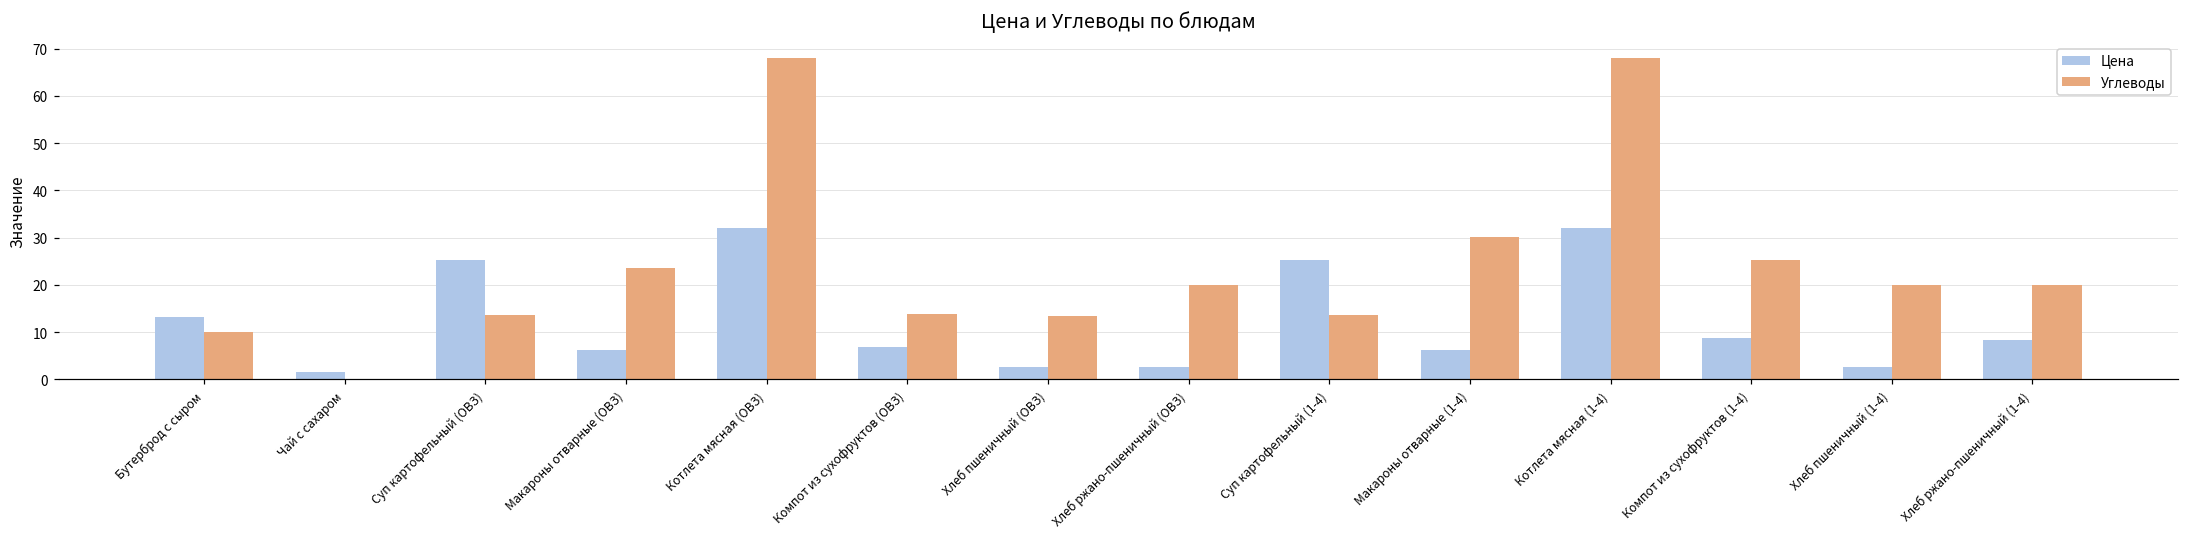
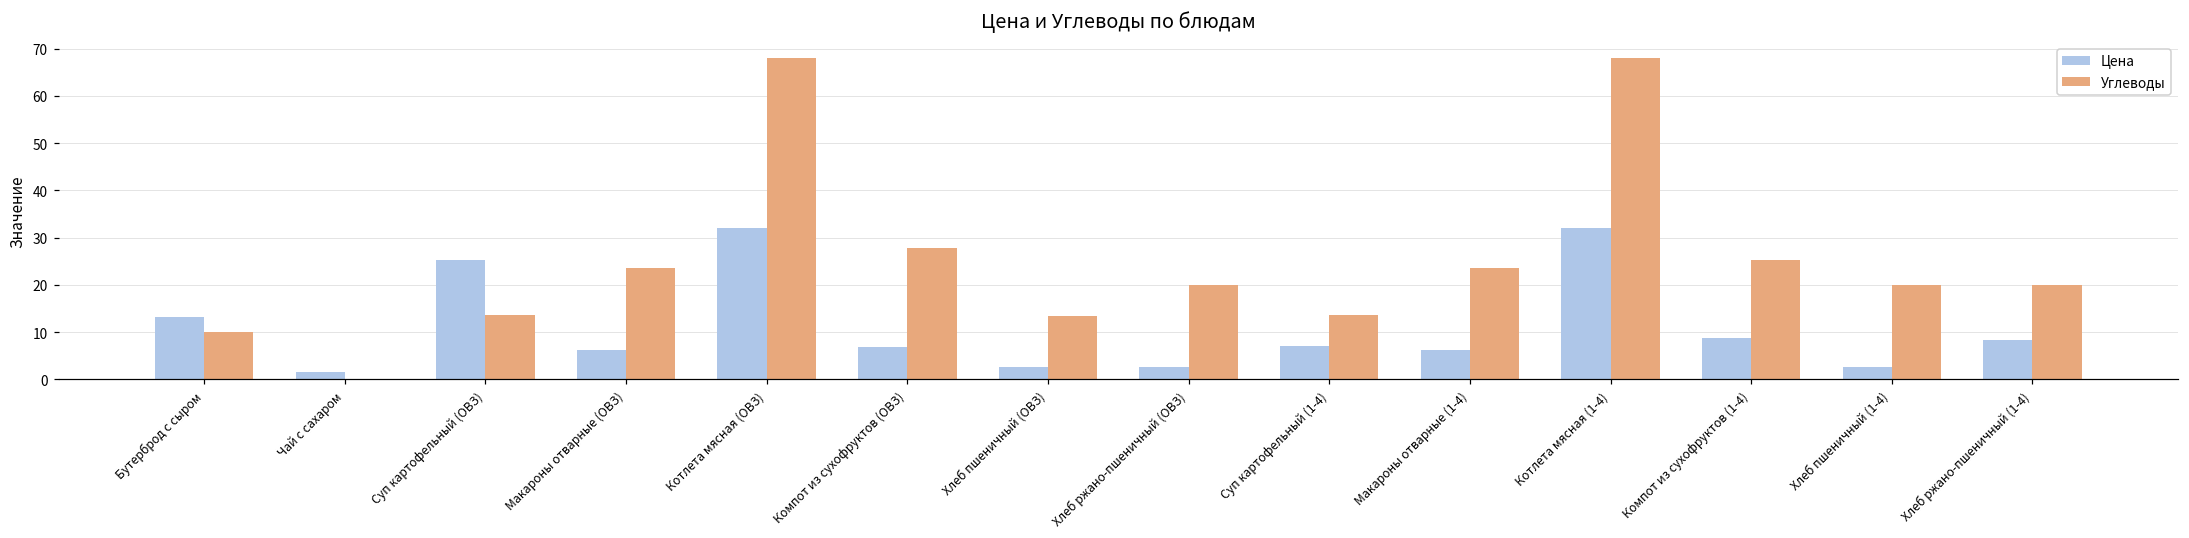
  {
    "Цена": {
      "Бутерброд с сыром": 13,
      "Чай с сахаром": 2,
      "Суп картофельный (ОВЗ)": 25,
      "Макароны отварные (ОВЗ)": 6,
      "Котлета мясная (ОВЗ)": 32,
      "Компот из сухофруктов (ОВЗ)": 7,
      "Хлеб пшеничный (ОВЗ)": 3,
      "Хлеб ржано-пшеничный (ОВЗ)": 3,
-     "Суп картофельный (1-4)": 25,
+     "Суп картофельный (1-4)": 7,
      "Макароны отварные (1-4)": 6,
      "Котлета мясная (1-4)": 32,
      "Компот из сухофруктов (1-4)": 9,
      "Хлеб пшеничный (1-4)": 3,
      "Хлеб ржано-пшеничный (1-4)": 8
    },
    "Углеводы": {
      "Бутерброд с сыром": 10,
      "Чай с сахаром": 0,
      "Суп картофельный (ОВЗ)": 14,
      "Макароны отварные (ОВЗ)": 24,
      "Котлета мясная (ОВЗ)": 68,
-     "Компот из сухофруктов (ОВЗ)": 14,
+     "Компот из сухофруктов (ОВЗ)": 28,
      "Хлеб пшеничный (ОВЗ)": 13,
      "Хлеб ржано-пшеничный (ОВЗ)": 20,
      "Суп картофельный (1-4)": 14,
-     "Макароны отварные (1-4)": 30,
+     "Макароны отварные (1-4)": 24,
      "Котлета мясная (1-4)": 68,
      "Компот из сухофруктов (1-4)": 25,
      "Хлеб пшеничный (1-4)": 20,
      "Хлеб ржано-пшеничный (1-4)": 20
    }
  }
